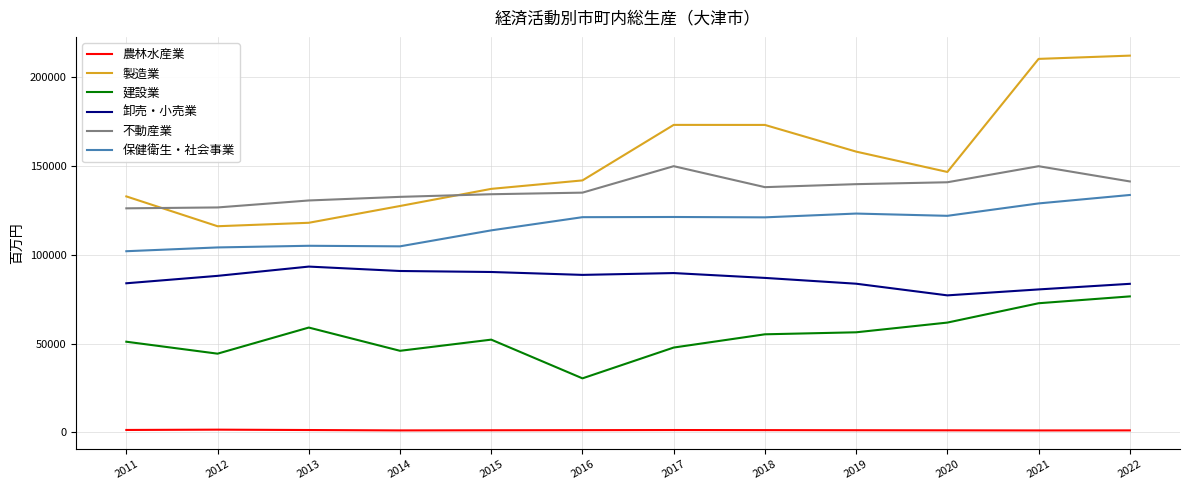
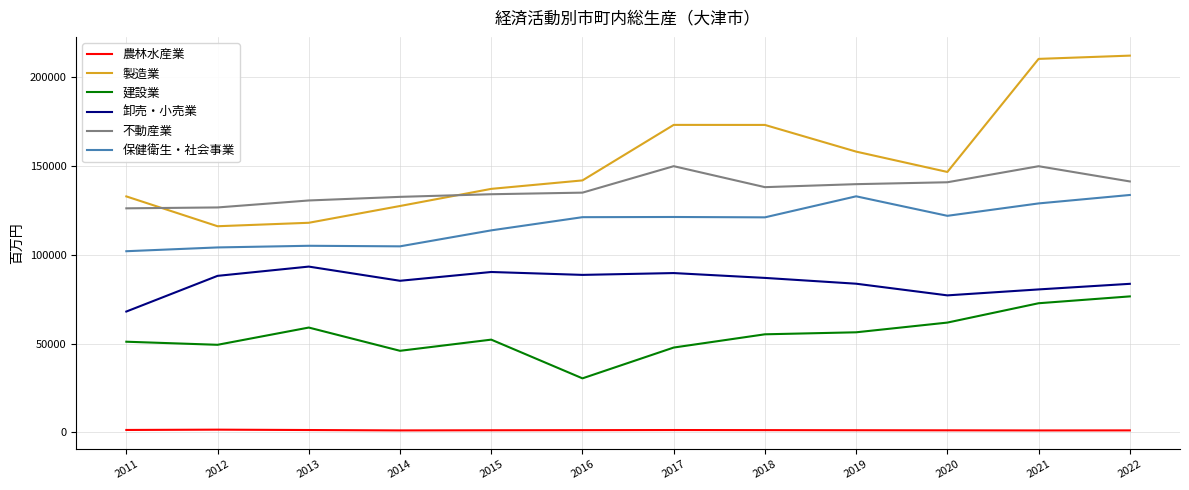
  {
    "農林水産業": {
      "2011": 1000,
      "2012": 2000,
      "2013": 1000,
      "2014": 1000,
      "2015": 1000,
      "2016": 1000,
      "2017": 1000,
      "2018": 1000,
      "2019": 1000,
      "2020": 1000,
      "2021": 1000,
      "2022": 1000
    },
    "製造業": {
      "2011": 133000,
      "2012": 116000,
      "2013": 118000,
      "2014": 128000,
      "2015": 137000,
      "2016": 142000,
      "2017": 173000,
      "2018": 173000,
      "2019": 158000,
      "2020": 147000,
      "2021": 210000,
      "2022": 212000
    },
    "建設業": {
      "2011": 51000,
-     "2012": 44000,
+     "2012": 49000,
      "2013": 59000,
      "2014": 46000,
      "2015": 52000,
      "2016": 30000,
      "2017": 48000,
      "2018": 55000,
      "2019": 56000,
      "2020": 62000,
      "2021": 73000,
      "2022": 77000
    },
    "卸売・小売業": {
-     "2011": 84000,
+     "2011": 68000,
      "2012": 88000,
      "2013": 93000,
-     "2014": 91000,
+     "2014": 85000,
      "2015": 90000,
      "2016": 89000,
      "2017": 90000,
      "2018": 87000,
      "2019": 84000,
      "2020": 77000,
      "2021": 81000,
      "2022": 84000
    },
    "不動産業": {
      "2011": 126000,
      "2012": 127000,
      "2013": 131000,
      "2014": 133000,
      "2015": 134000,
      "2016": 135000,
      "2017": 150000,
      "2018": 138000,
      "2019": 140000,
      "2020": 141000,
      "2021": 150000,
      "2022": 141000
    },
    "保健衛生・社会事業": {
      "2011": 102000,
      "2012": 104000,
      "2013": 105000,
      "2014": 105000,
      "2015": 114000,
      "2016": 121000,
      "2017": 121000,
      "2018": 121000,
-     "2019": 123000,
+     "2019": 133000,
      "2020": 122000,
      "2021": 129000,
      "2022": 134000
    }
  }
